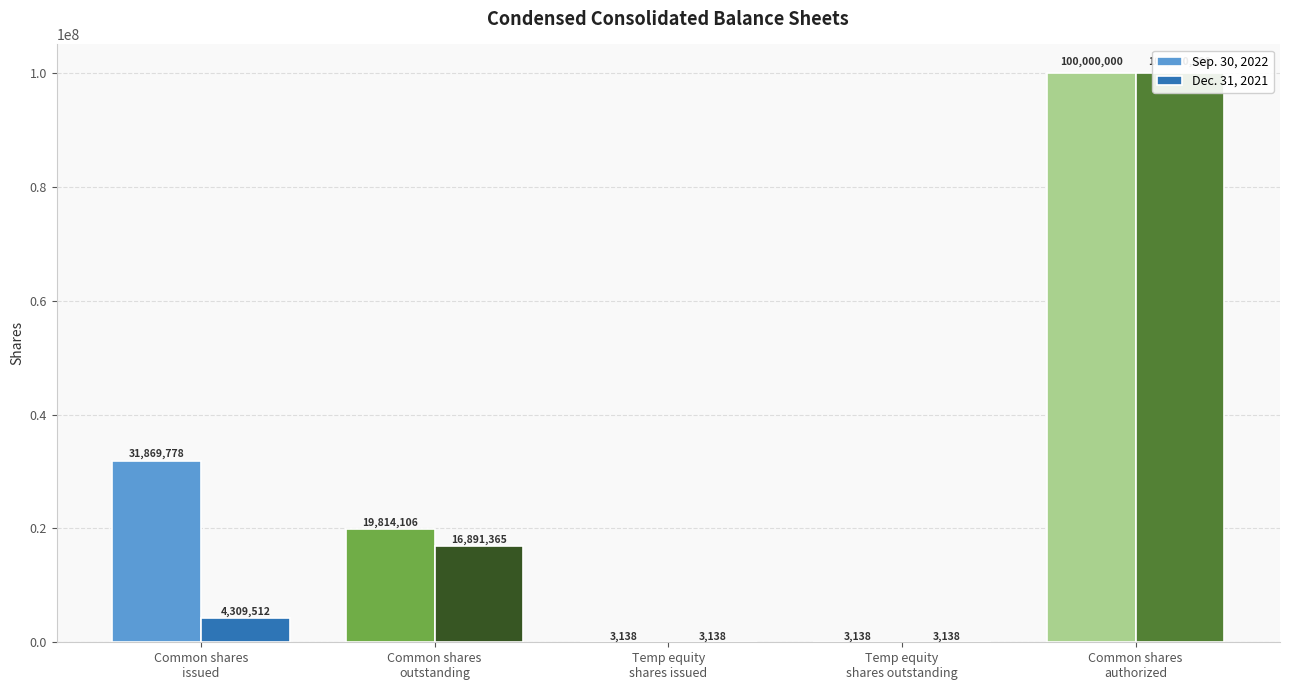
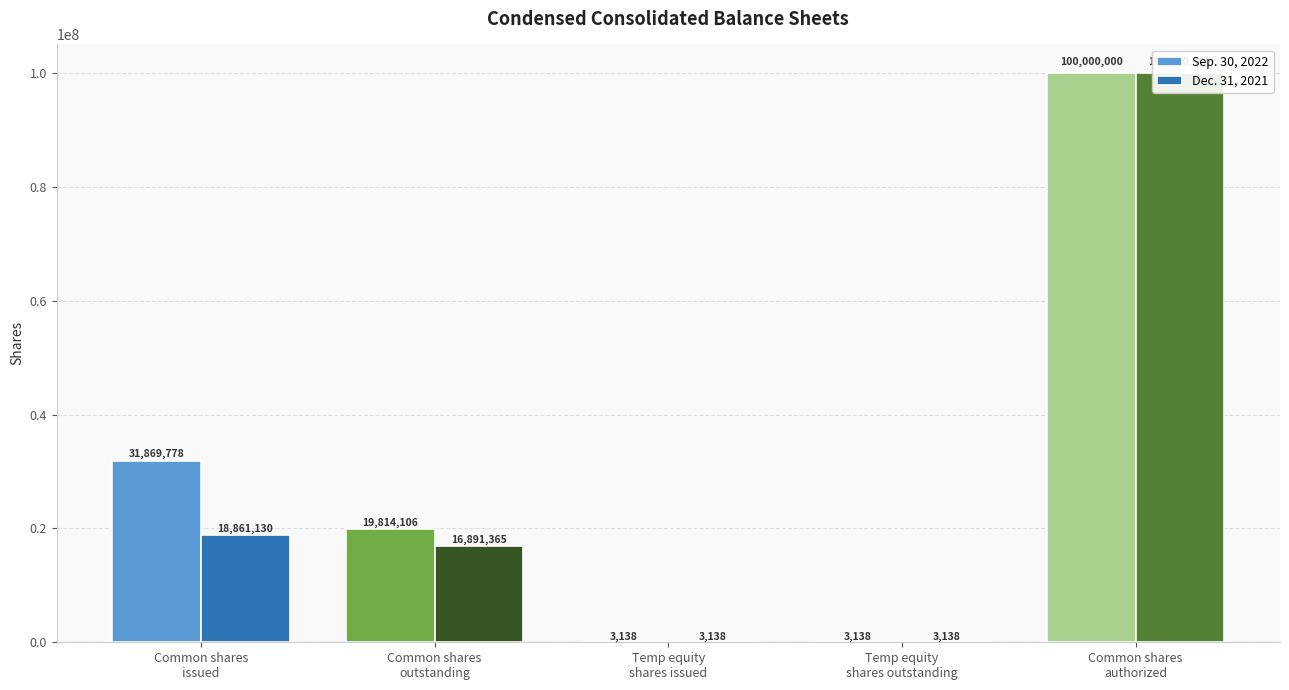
  {
    "Sep. 30, 2022": {
      "Common shares issued": "31,869,778",
      "Common shares outstanding": "19,814,106",
      "Temp equity shares issued": "3,138",
      "Temp equity shares outstanding": "3,138",
      "Common shares authorized": "100,000,000"
    },
    "Dec. 31, 2021": {
-     "Common shares issued": "4,309,512",
+     "Common shares issued": "18,861,130",
      "Common shares outstanding": "16,891,365",
      "Temp equity shares issued": "3,138",
      "Temp equity shares outstanding": "3,138"
    }
  }
